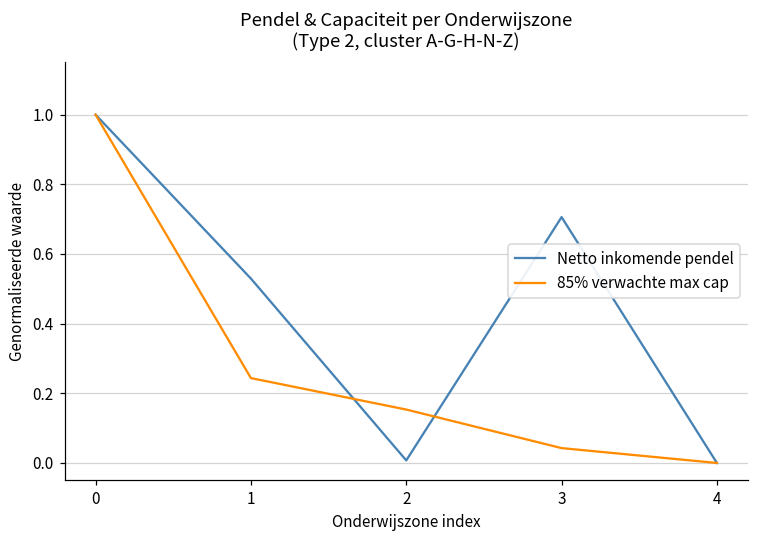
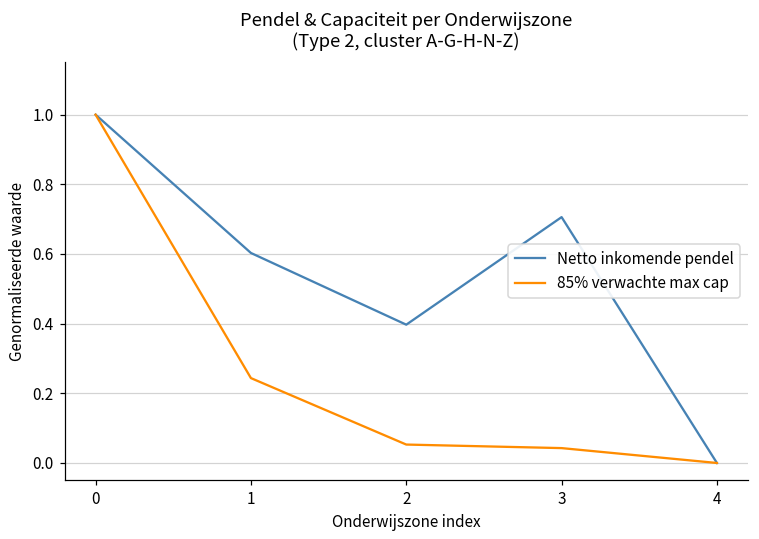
  {
    "Netto inkomende pendel": {
-     "1": 0.53,
-     "2": 0.01,
+     "1": 0.60,
+     "2": 0.40,
      "3": 0.71
    },
    "85% verwachte max cap": {
      "1": 0.24,
-     "2": 0.15,
+     "2": 0.05,
      "3": 0.04
    }
  }
